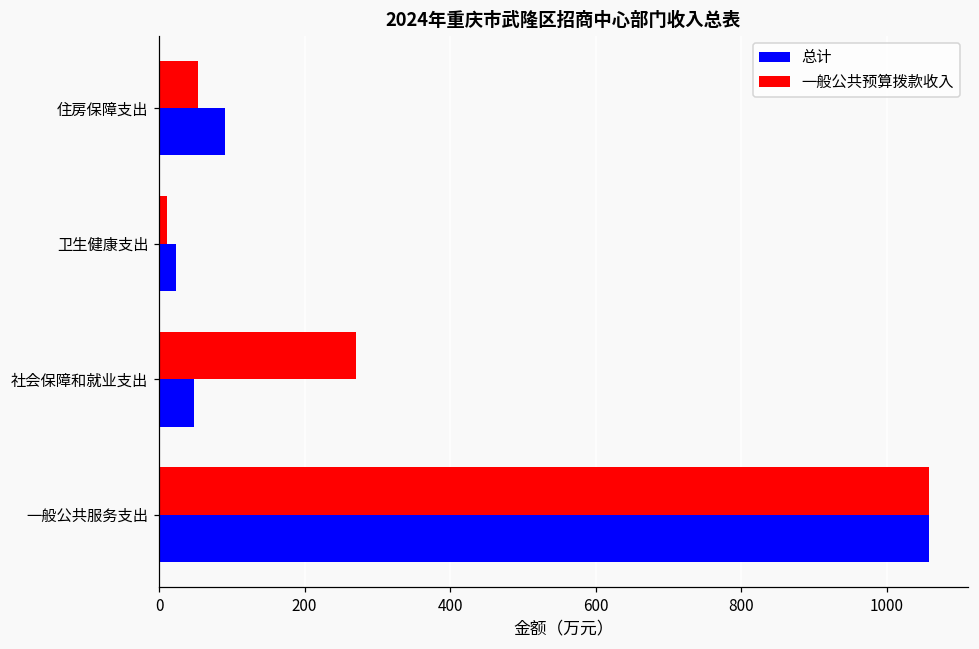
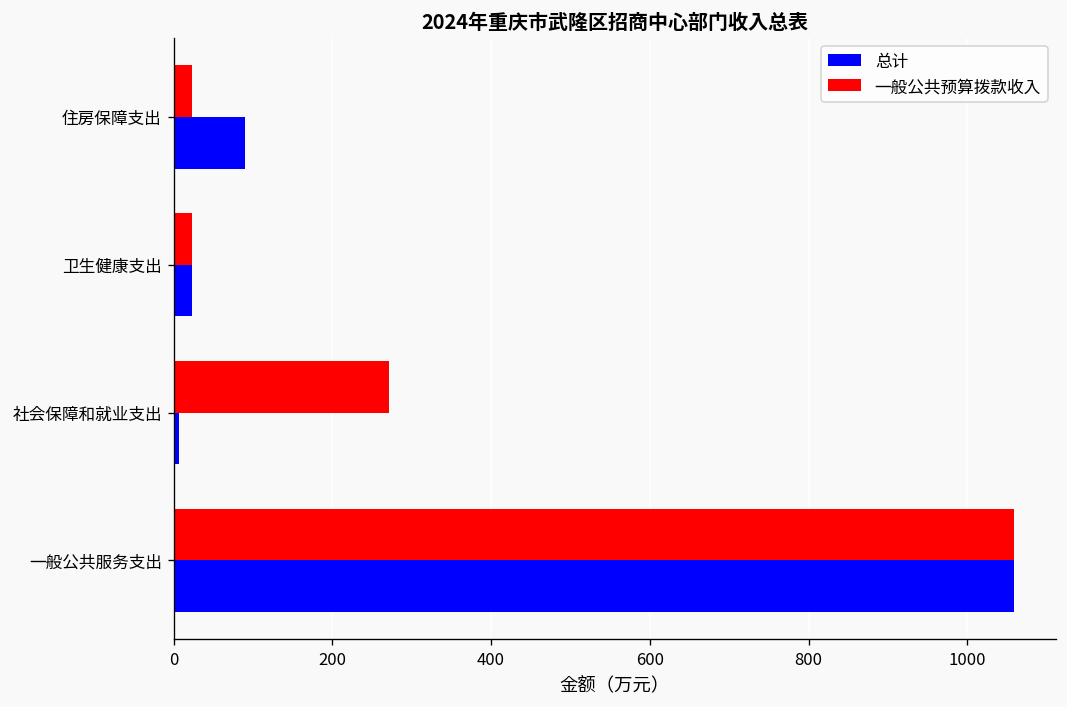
  {
    "总计": {
      "住房保障支出": 90,
      "卫生健康支出": 20,
-     "社会保障和就业支出": 50,
+     "社会保障和就业支出": 10,
      "一般公共服务支出": 1060
    },
    "一般公共预算拨款收入": {
-     "住房保障支出": 50,
-     "卫生健康支出": 10,
+     "住房保障支出": 20,
+     "卫生健康支出": 20,
      "社会保障和就业支出": 270,
      "一般公共服务支出": 1060
    }
  }
